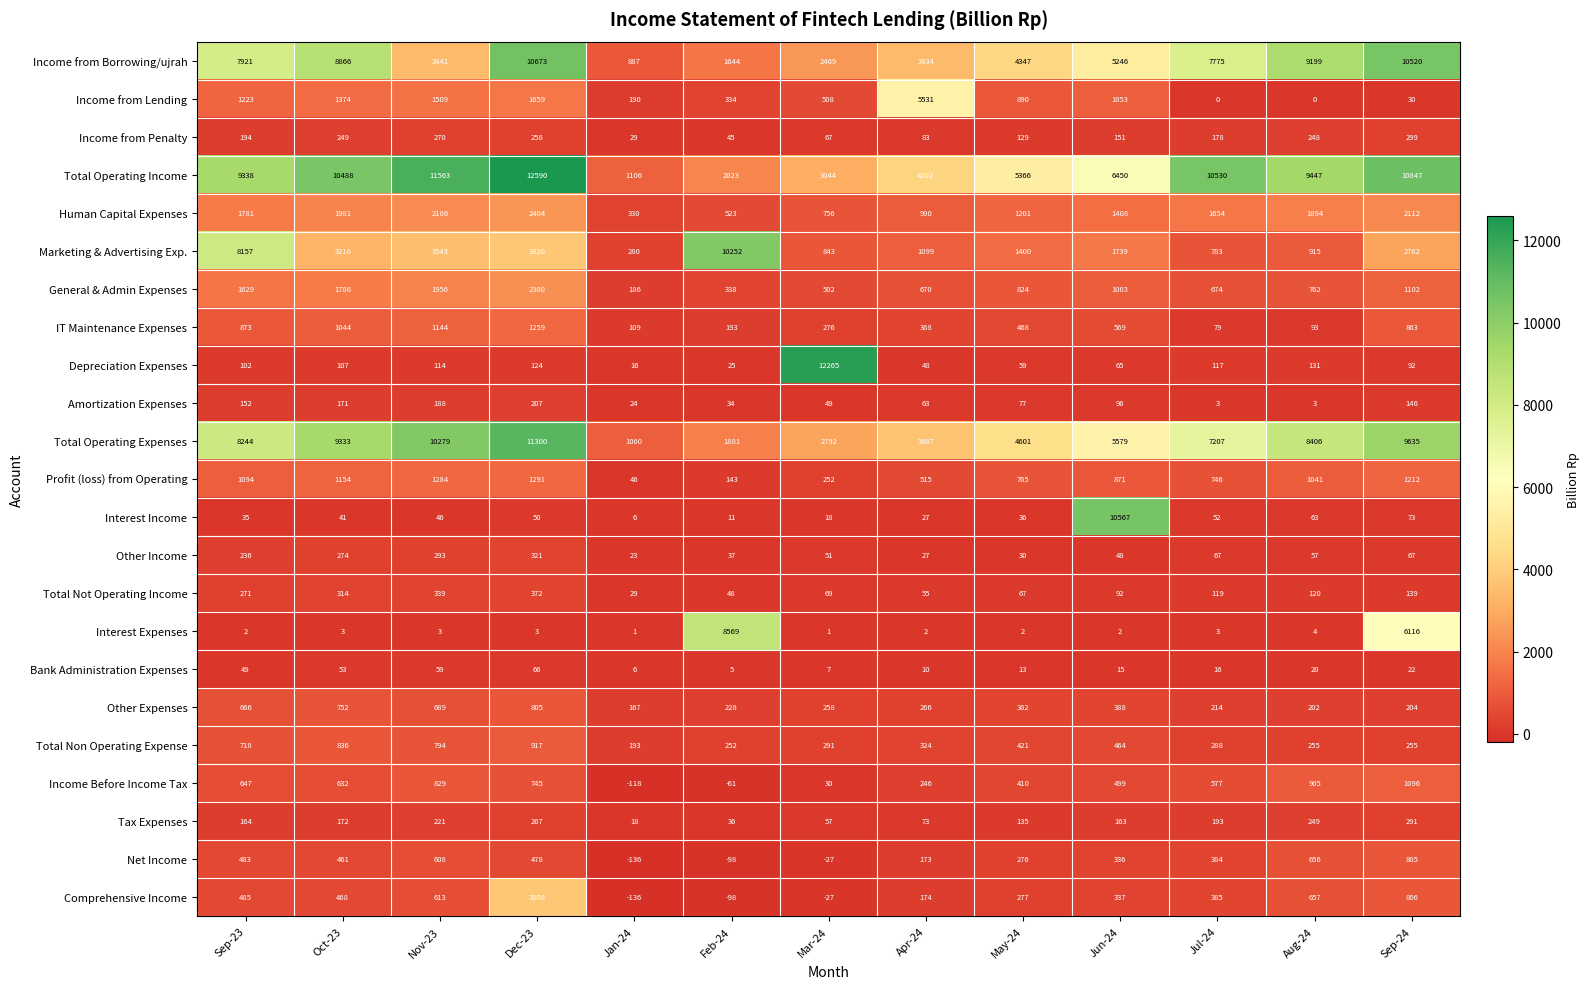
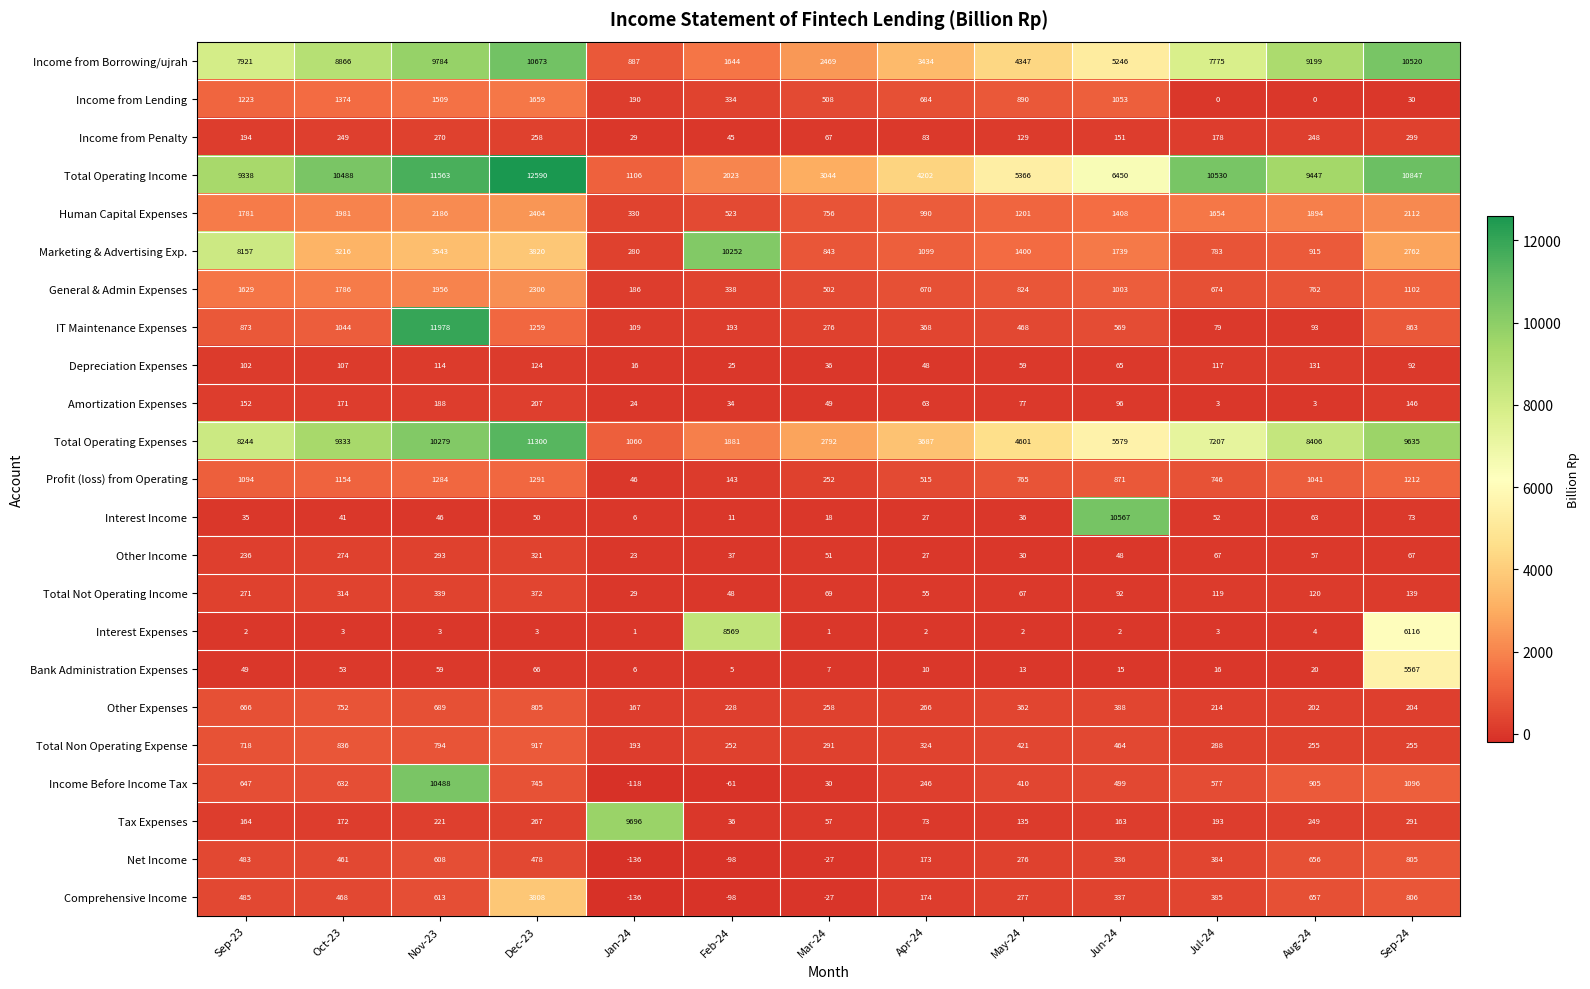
  {
    "Income from Borrowing/ujrah": {
      "Sep-23": 7921,
      "Oct-23": 8866,
-     "Nov-23": 3441,
+     "Nov-23": 9784,
      "Dec-23": 10673,
      "Jan-24": 887,
      "Feb-24": 1644,
      "Mar-24": 2469,
      "Apr-24": 3434,
      "May-24": 4347,
      "Jun-24": 5246,
      "Jul-24": 7775,
      "Aug-24": 9199,
      "Sep-24": 10520
    },
    "Income from Lending": {
      "Sep-23": 1223,
      "Oct-23": 1374,
      "Nov-23": 1509,
      "Dec-23": 1659,
      "Jan-24": 190,
      "Feb-24": 334,
      "Mar-24": 508,
-     "Apr-24": 5531,
+     "Apr-24": 684,
      "May-24": 890,
      "Jun-24": 1053,
      "Jul-24": 0,
      "Aug-24": 0,
      "Sep-24": 30
    },
    "IT Maintenance Expenses": {
      "Sep-23": 873,
      "Oct-23": 1044,
-     "Nov-23": 1144,
+     "Nov-23": 11978,
      "Dec-23": 1259,
      "Jan-24": 109,
      "Feb-24": 193,
      "Mar-24": 276,
      "Apr-24": 368,
      "May-24": 468,
      "Jun-24": 569,
      "Jul-24": 79,
      "Aug-24": 93,
      "Sep-24": 863
    },
    "Depreciation Expenses": {
      "Sep-23": 102,
      "Oct-23": 107,
      "Nov-23": 114,
      "Dec-23": 124,
      "Jan-24": 16,
      "Feb-24": 25,
-     "Mar-24": 12265,
+     "Mar-24": 36,
      "Apr-24": 48,
      "May-24": 59,
      "Jun-24": 65,
      "Jul-24": 117,
      "Aug-24": 131,
      "Sep-24": 92
    },
    "Bank Administration Expenses": {
      "Sep-23": 49,
      "Oct-23": 53,
      "Nov-23": 59,
      "Dec-23": 66,
      "Jan-24": 6,
      "Feb-24": 5,
      "Mar-24": 7,
      "Apr-24": 10,
      "May-24": 13,
      "Jun-24": 15,
      "Jul-24": 16,
      "Aug-24": 20,
-     "Sep-24": 22
+     "Sep-24": 5567
    },
    "Income Before Income Tax": {
      "Sep-23": 647,
      "Oct-23": 632,
-     "Nov-23": 829,
+     "Nov-23": 10488,
      "Dec-23": 745,
      "Jan-24": -118,
      "Feb-24": -61,
      "Mar-24": 30,
      "Apr-24": 246,
      "May-24": 410,
      "Jun-24": 499,
      "Jul-24": 577,
      "Aug-24": 905,
      "Sep-24": 1096
    },
    "Tax Expenses": {
      "Sep-23": 164,
      "Oct-23": 172,
      "Nov-23": 221,
      "Dec-23": 267,
-     "Jan-24": 18,
+     "Jan-24": 9696,
      "Feb-24": 36,
      "Mar-24": 57,
      "Apr-24": 73,
      "May-24": 135,
      "Jun-24": 163,
      "Jul-24": 193,
      "Aug-24": 249,
      "Sep-24": 291
    }
  }
